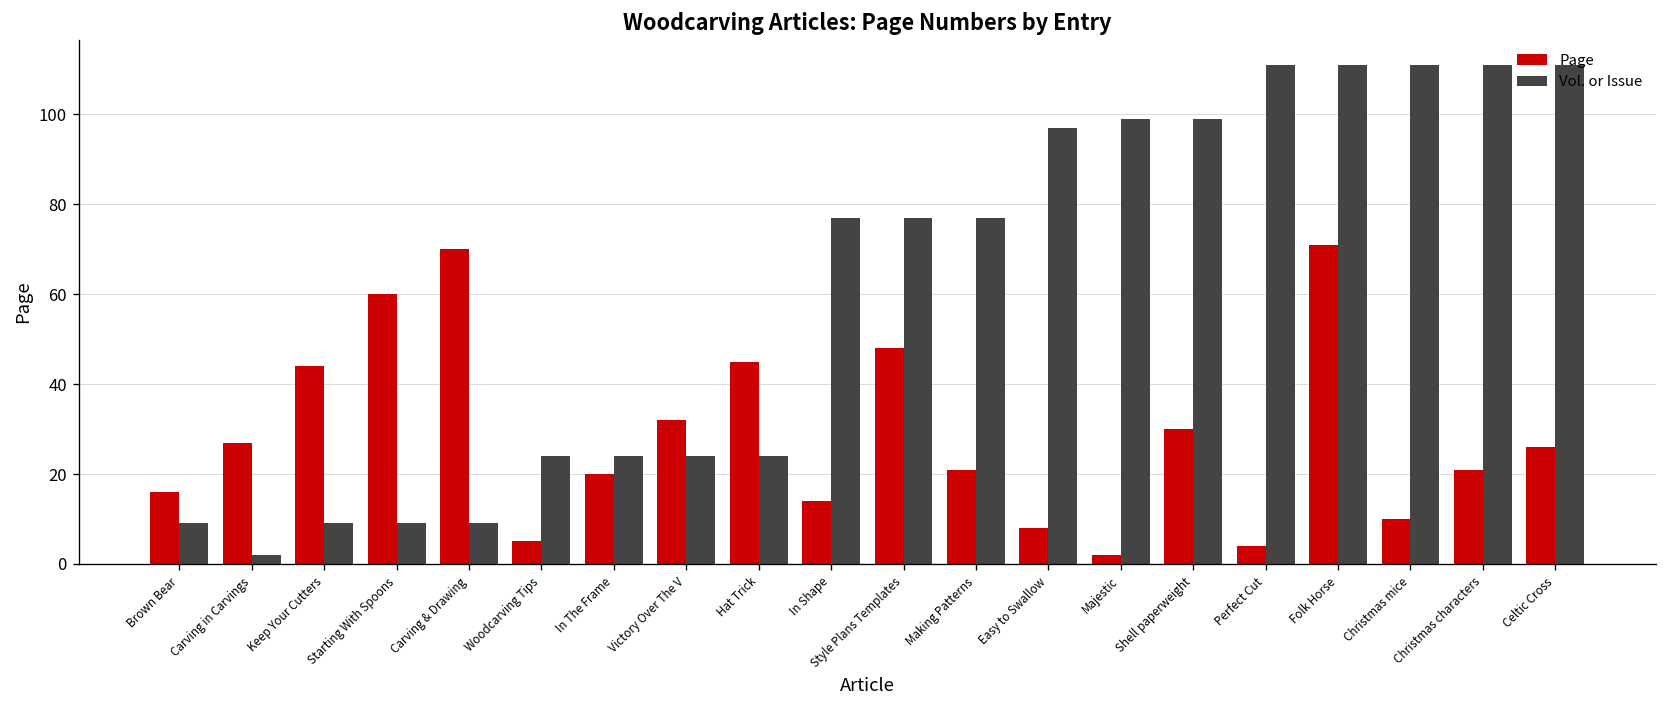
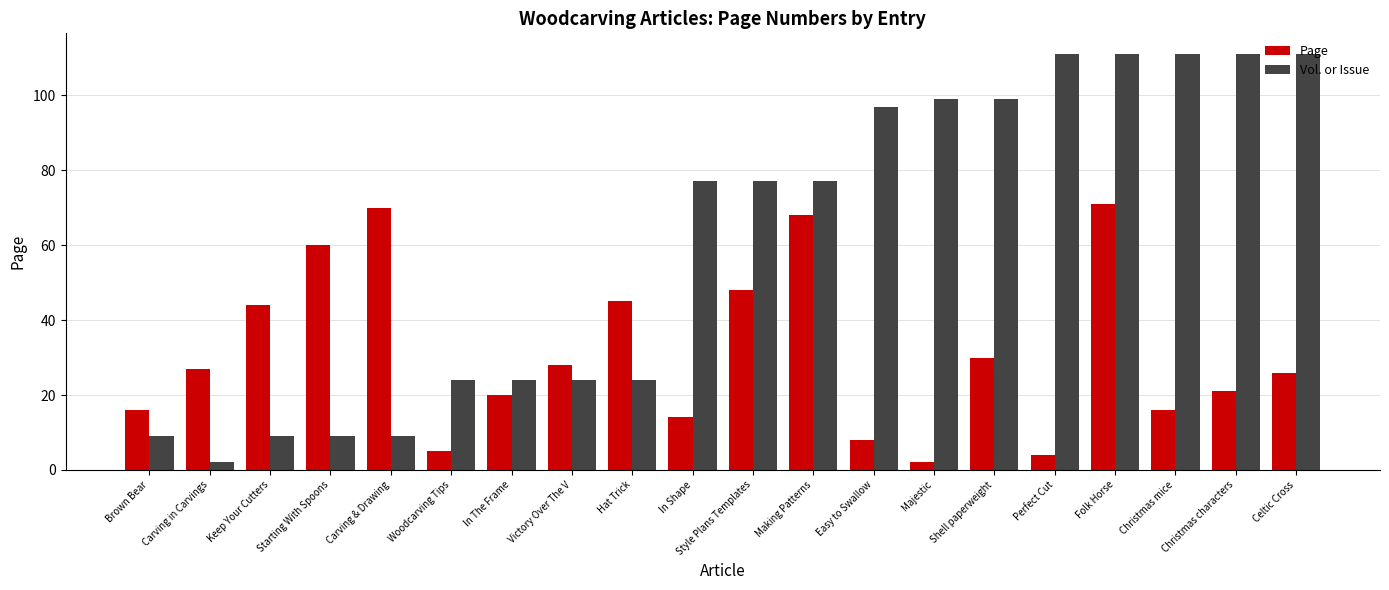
  {
    "Page": {
      "Brown Bear": 16,
      "Carving in Carvings": 27,
      "Keep Your Cutters": 44,
      "Starting With Spoons": 60,
      "Carving & Drawing": 70,
      "Woodcarving Tips": 5,
      "In The Frame": 20,
-     "Victory Over The V": 32,
+     "Victory Over The V": 28,
      "Hat Trick": 45,
      "In Shape": 14,
      "Style Plans Templates": 48,
-     "Making Patterns": 21,
+     "Making Patterns": 68,
      "Easy to Swallow": 8,
      "Majestic": 2,
      "Shell paperweight": 30,
      "Perfect Cut": 4,
      "Folk Horse": 71,
-     "Christmas mice": 10,
+     "Christmas mice": 16,
      "Christmas characters": 21,
      "Celtic Cross": 26
    },
    "Vol. or Issue": {
      "Brown Bear": 9,
      "Carving in Carvings": 2,
      "Keep Your Cutters": 9,
      "Starting With Spoons": 9,
      "Carving & Drawing": 9,
      "Woodcarving Tips": 24,
      "In The Frame": 24,
      "Victory Over The V": 24,
      "Hat Trick": 24,
      "In Shape": 77,
      "Style Plans Templates": 77,
      "Making Patterns": 77,
      "Easy to Swallow": 97,
      "Majestic": 99,
      "Shell paperweight": 99,
      "Perfect Cut": 111,
      "Folk Horse": 111,
      "Christmas mice": 111,
      "Christmas characters": 111,
      "Celtic Cross": 111
    }
  }
